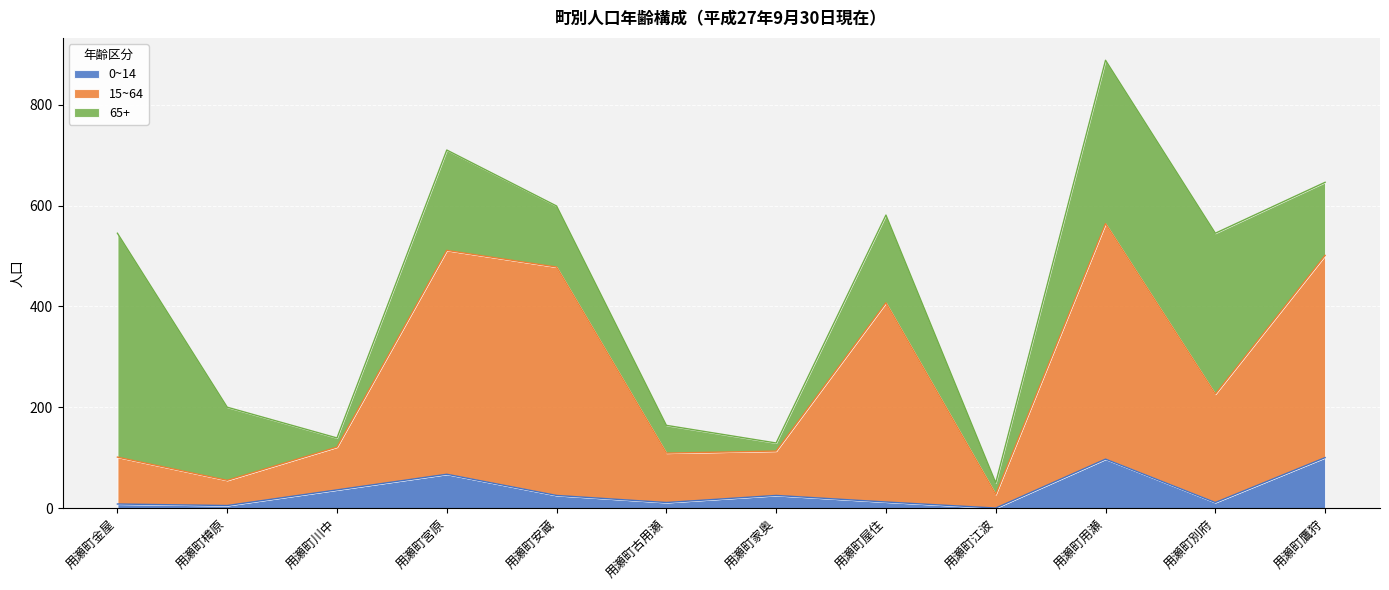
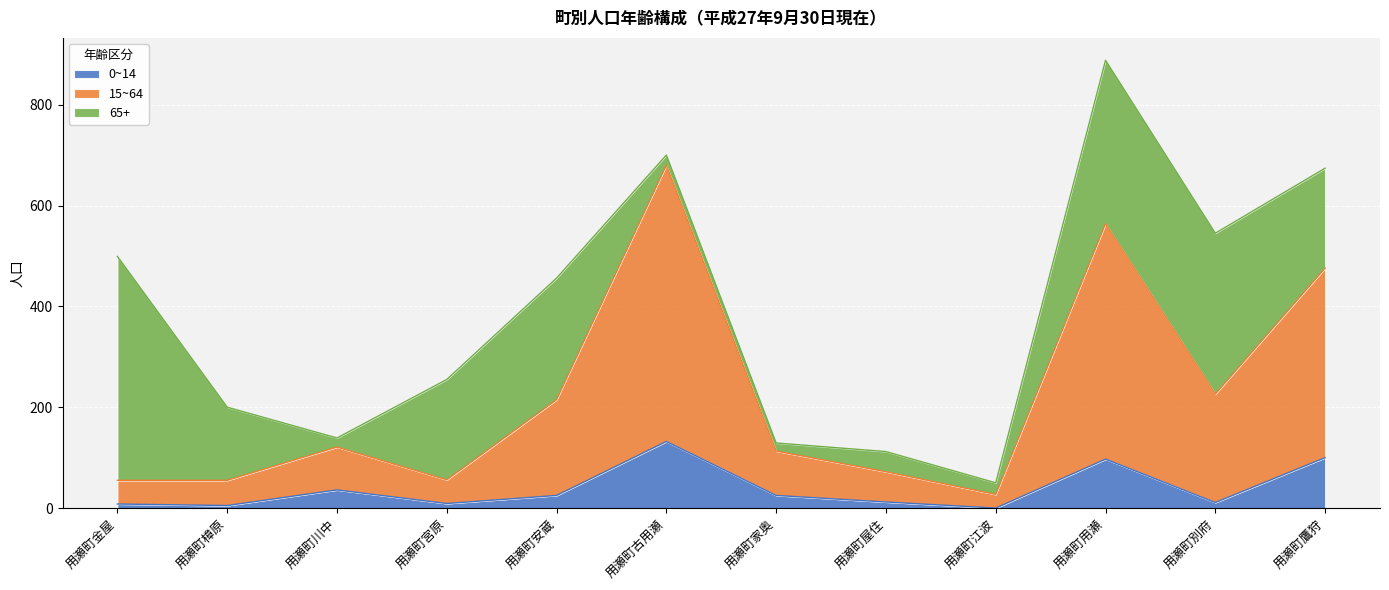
  {
    "0~14": {
      "用瀬町金屋": 10,
      "用瀬町樟原": 10,
      "用瀬町川中": 40,
-     "用瀬町宮原": 70,
+     "用瀬町宮原": 10,
      "用瀬町安蔵": 30,
-     "用瀬町古用瀬": 10,
+     "用瀬町古用瀬": 130,
      "用瀬町家奥": 30,
      "用瀬町屋住": 10,
      "用瀬町江波": 0,
      "用瀬町用瀬": 100,
      "用瀬町別府": 10,
      "用瀬町鷹狩": 100
    },
    "15~64": {
-     "用瀬町金屋": 90,
+     "用瀬町金屋": 50,
      "用瀬町樟原": 50,
      "用瀬町川中": 90,
-     "用瀬町宮原": 440,
-     "用瀬町安蔵": 450,
-     "用瀬町古用瀬": 100,
+     "用瀬町宮原": 50,
+     "用瀬町安蔵": 190,
+     "用瀬町古用瀬": 550,
      "用瀬町家奥": 90,
-     "用瀬町屋住": 400,
+     "用瀬町屋住": 60,
      "用瀬町江波": 30,
      "用瀬町用瀬": 470,
      "用瀬町別府": 220,
-     "用瀬町鷹狩": 400
+     "用瀬町鷹狩": 380
    },
    "65+": {
      "用瀬町金屋": 440,
      "用瀬町樟原": 150,
      "用瀬町川中": 20,
      "用瀬町宮原": 200,
-     "用瀬町安蔵": 120,
-     "用瀬町古用瀬": 60,
+     "用瀬町安蔵": 240,
+     "用瀬町古用瀬": 20,
      "用瀬町家奥": 20,
-     "用瀬町屋住": 170,
+     "用瀬町屋住": 40,
      "用瀬町江波": 20,
      "用瀬町用瀬": 320,
      "用瀬町別府": 320,
-     "用瀬町鷹狩": 150
+     "用瀬町鷹狩": 200
    }
  }
